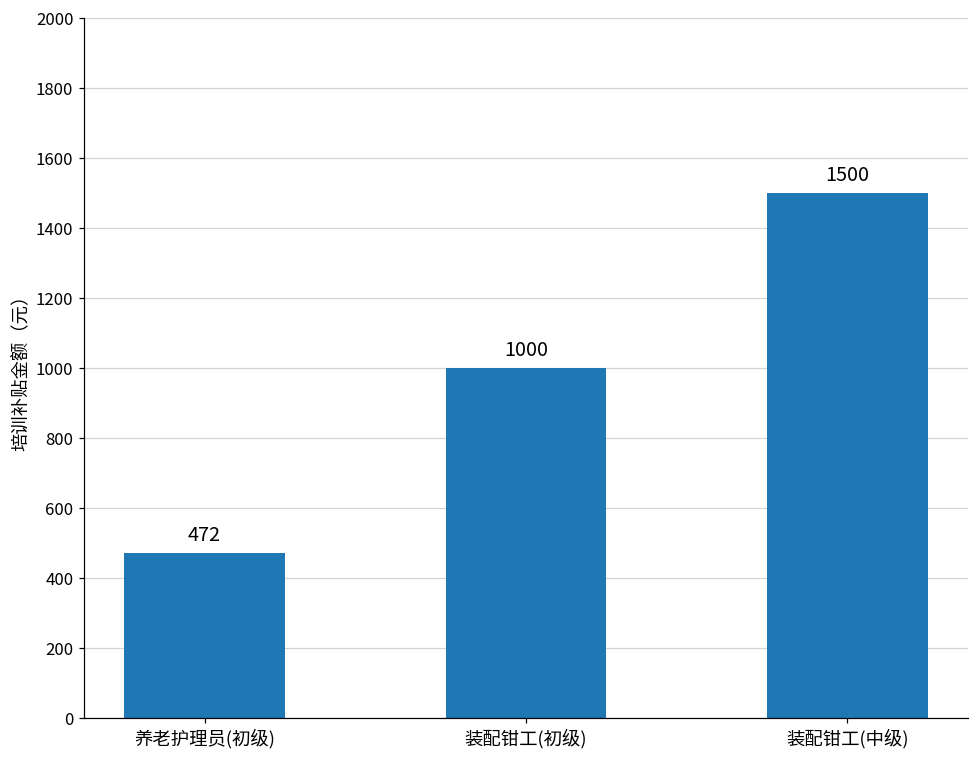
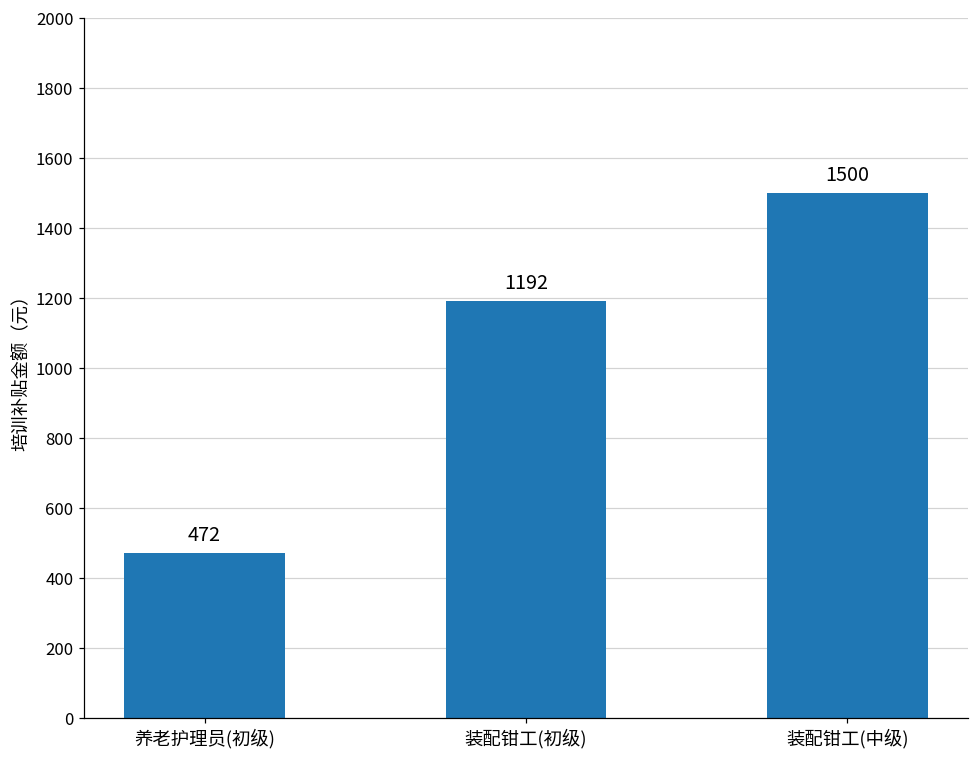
  {
    "养老护理员(初级)": 472,
-   "装配钳工(初级)": 1000,
+   "装配钳工(初级)": 1192,
    "装配钳工(中级)": 1500
  }
